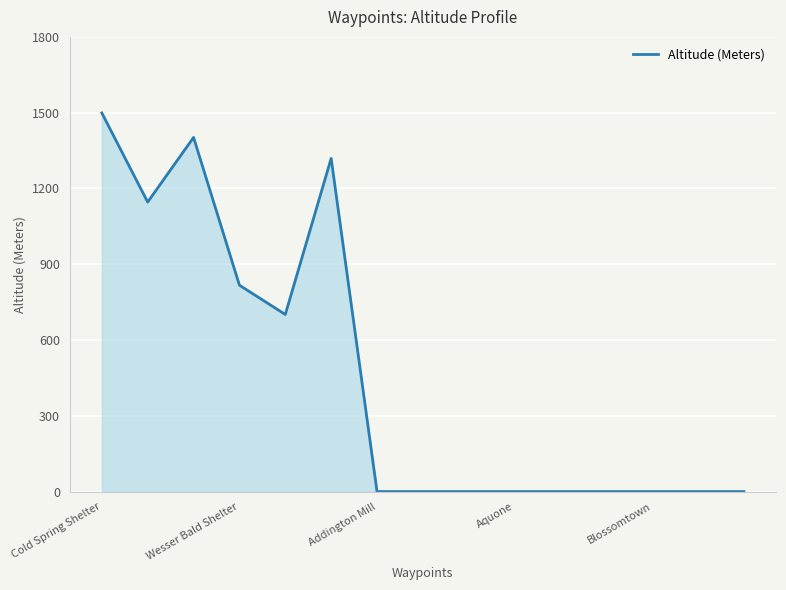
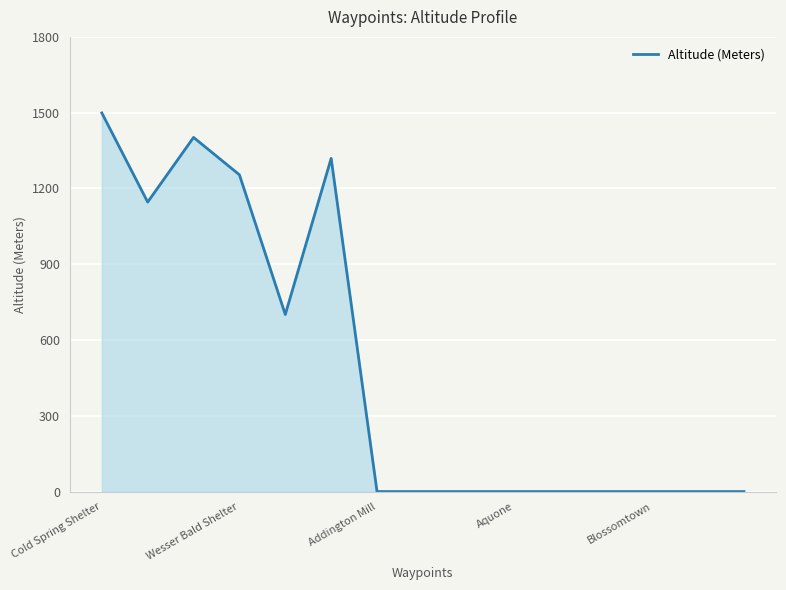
  {
    "Cold Spring Shelter": 1500,
-   "Wesser Bald Shelter": 820,
+   "Wesser Bald Shelter": 1250,
    "Addington Mill": 0,
    "Aquone": 0,
    "Blossomtown": 0
  }
